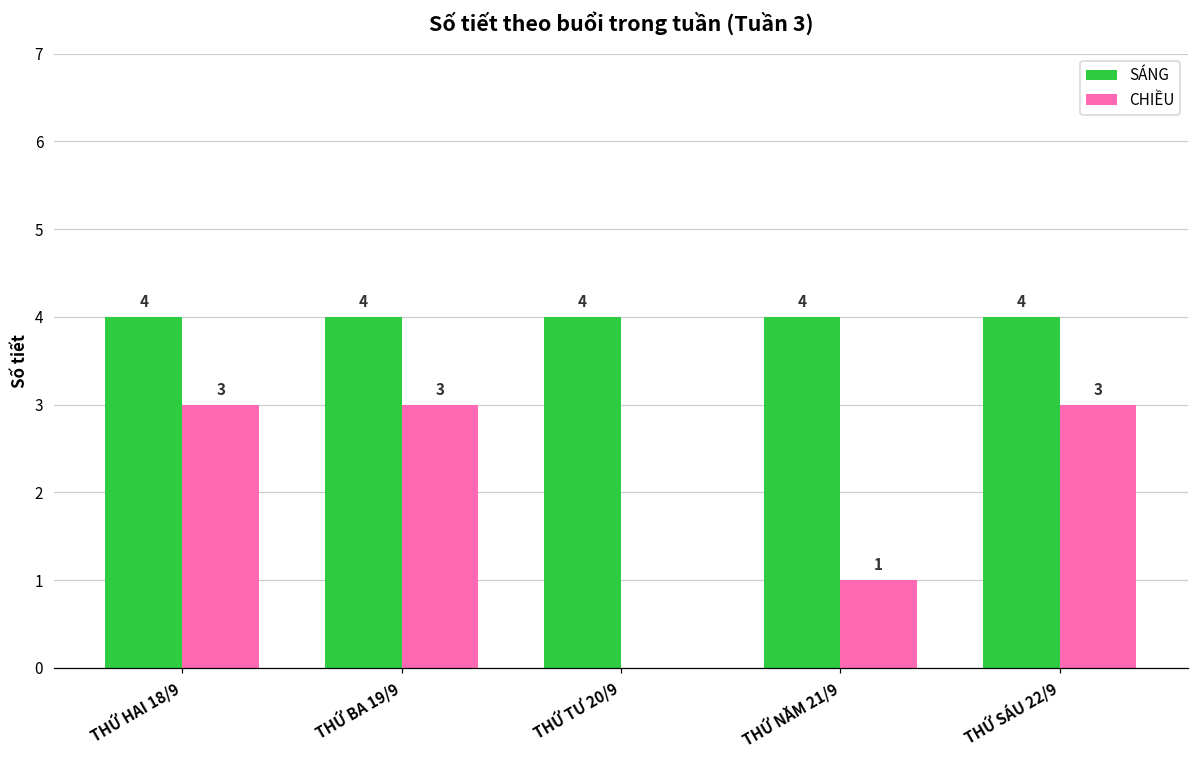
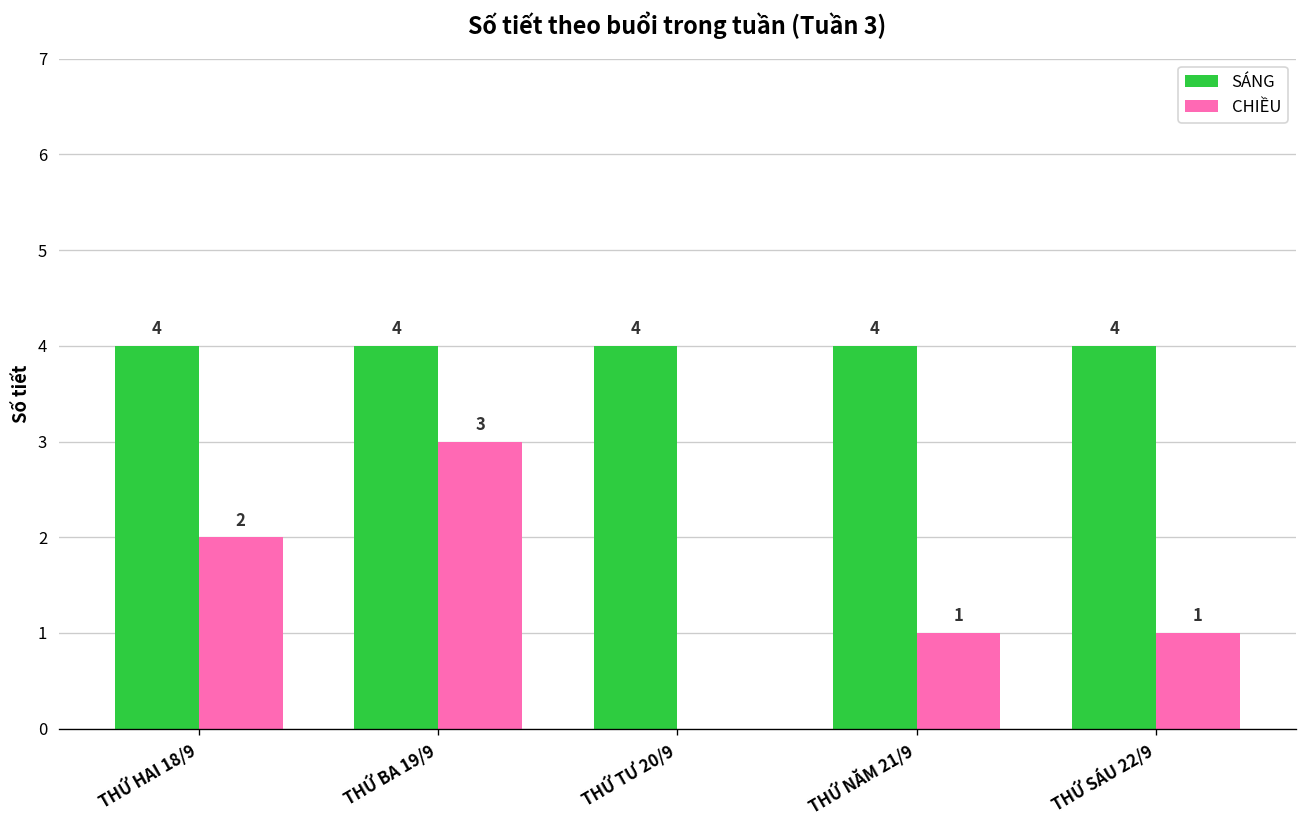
  {
    "SÁNG": {
      "THỨ HAI 18/9": 4,
      "THỨ BA 19/9": 4,
      "THỨ TƯ 20/9": 4,
      "THỨ NĂM 21/9": 4,
      "THỨ SÁU 22/9": 4
    },
    "CHIỀU": {
-     "THỨ HAI 18/9": 3,
+     "THỨ HAI 18/9": 2,
      "THỨ BA 19/9": 3,
      "THỨ NĂM 21/9": 1,
-     "THỨ SÁU 22/9": 3
+     "THỨ SÁU 22/9": 1
    }
  }
